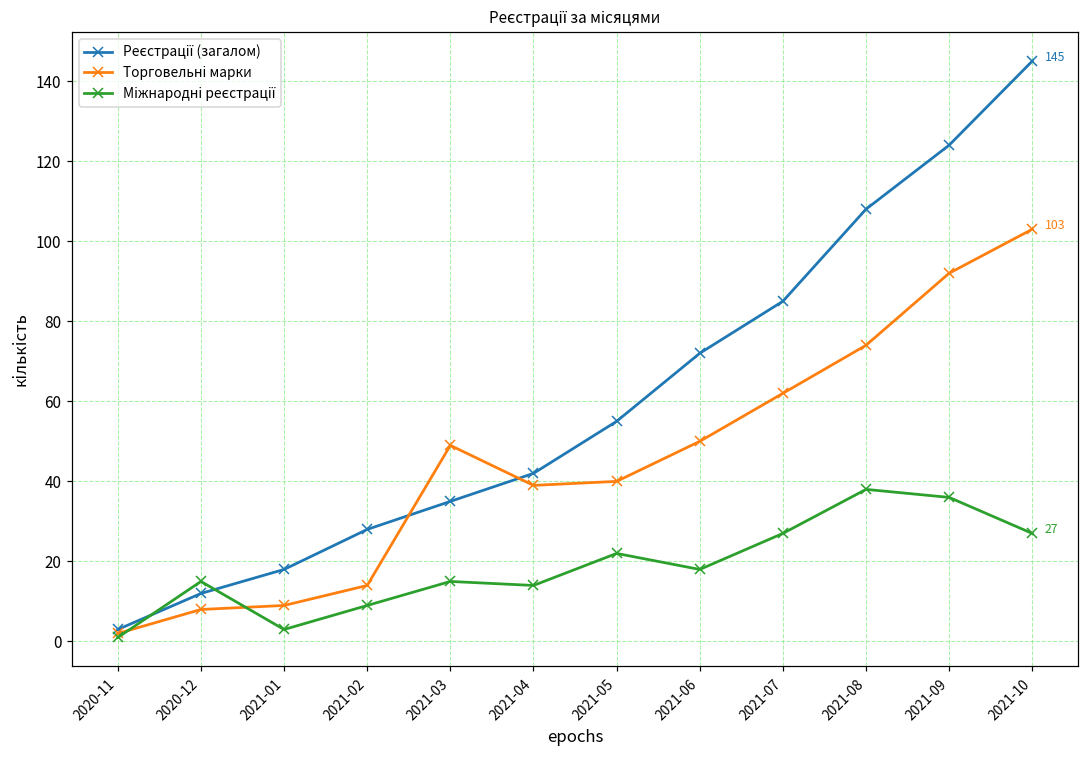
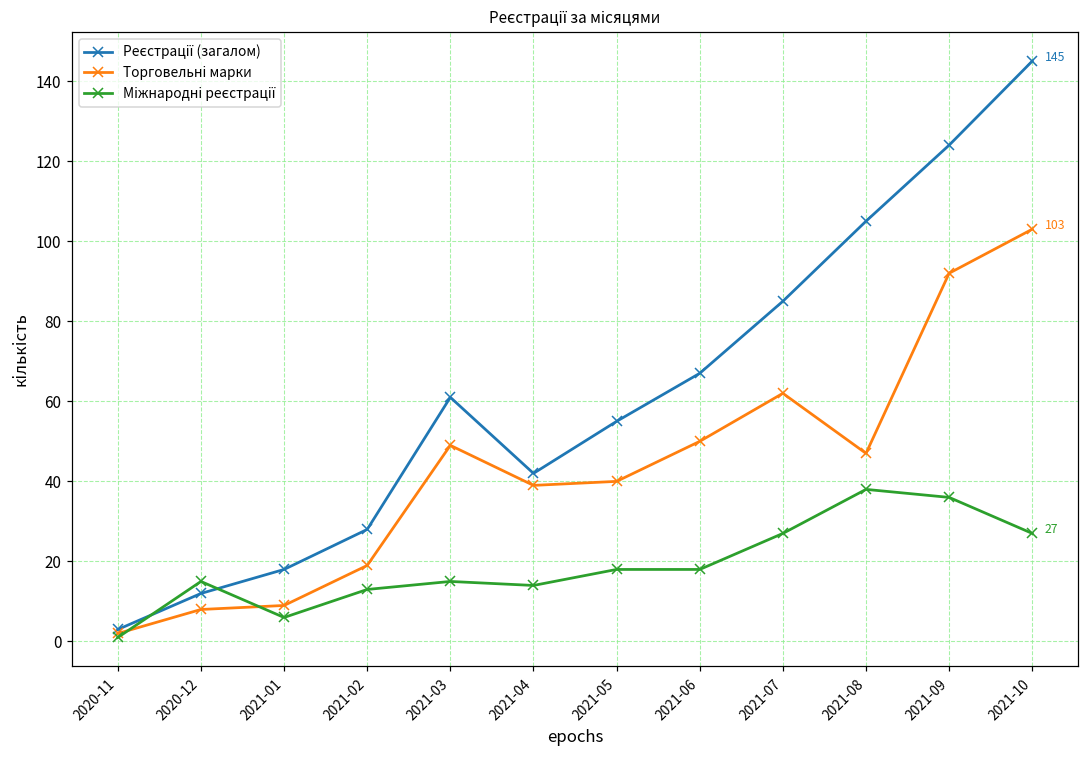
  {
    "Реєстрації (загалом)": {
      "2020-11": 3,
      "2020-12": 12,
      "2021-01": 18,
      "2021-02": 28,
-     "2021-03": 35,
+     "2021-03": 61,
      "2021-04": 42,
      "2021-05": 55,
-     "2021-06": 72,
+     "2021-06": 67,
      "2021-07": 85,
-     "2021-08": 108,
+     "2021-08": 105,
      "2021-09": 124
    },
    "Торговельні марки": {
      "2020-11": 2,
      "2020-12": 8,
      "2021-01": 9,
-     "2021-02": 14,
+     "2021-02": 19,
      "2021-03": 49,
      "2021-04": 39,
      "2021-05": 40,
      "2021-06": 50,
      "2021-07": 62,
-     "2021-08": 74,
+     "2021-08": 47,
      "2021-09": 92
    },
    "Міжнародні реєстрації": {
      "2020-11": 1,
      "2020-12": 15,
-     "2021-01": 3,
-     "2021-02": 9,
+     "2021-01": 6,
+     "2021-02": 13,
      "2021-03": 15,
      "2021-04": 14,
-     "2021-05": 22,
+     "2021-05": 18,
      "2021-06": 18,
      "2021-07": 27,
      "2021-08": 38,
      "2021-09": 36
    }
  }
